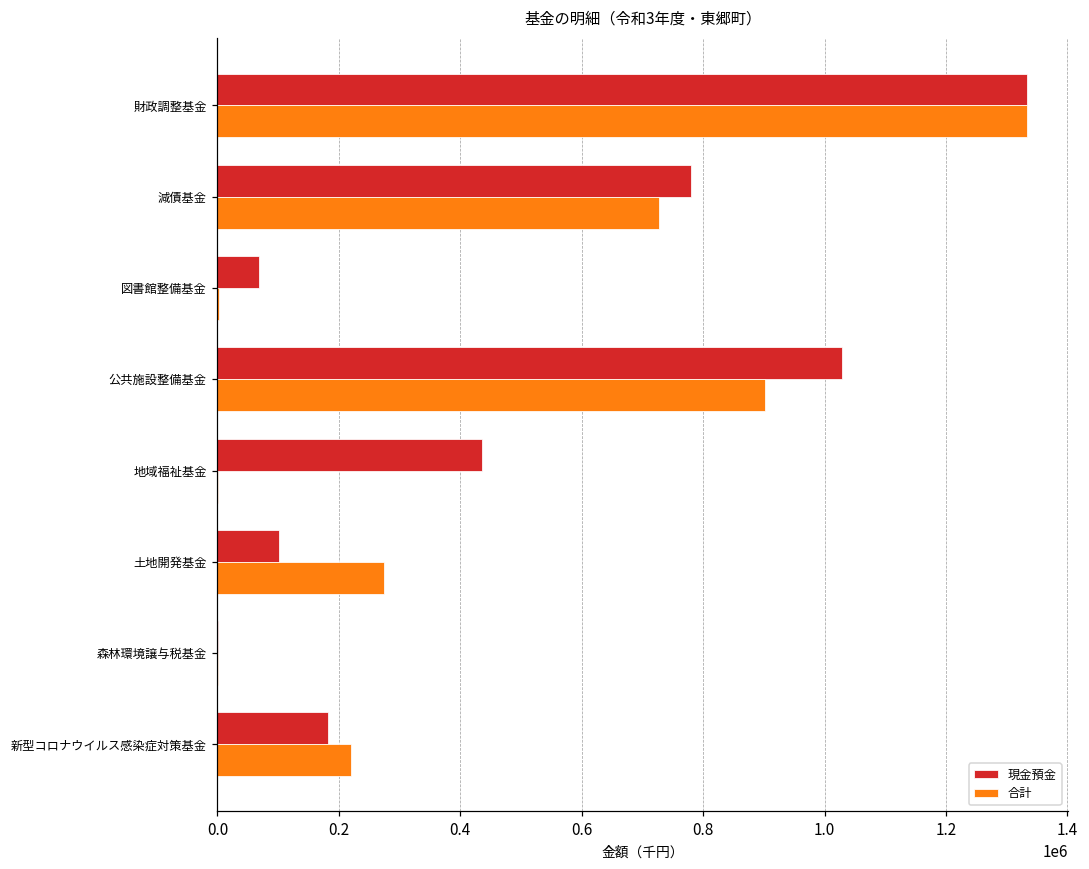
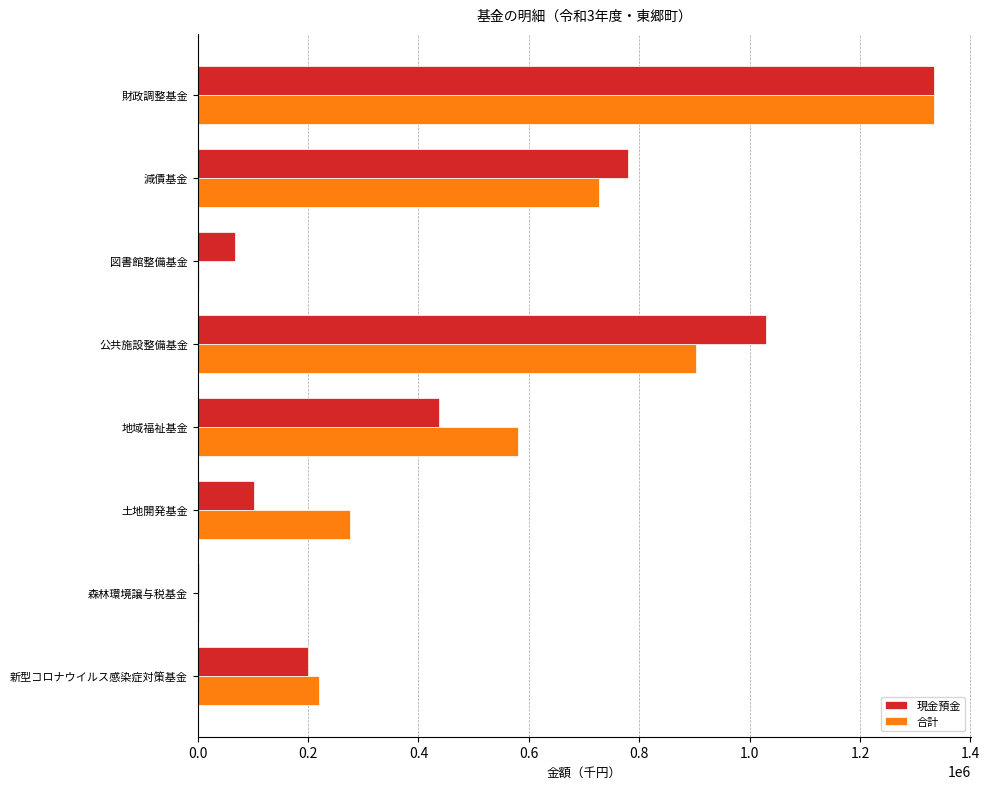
  {
    "現金預金": {
      "財政調整基金": 1330000,
      "減債基金": 780000,
      "図書館整備基金": 70000,
      "公共施設整備基金": 1030000,
      "地域福祉基金": 440000,
      "土地開発基金": 100000,
-     "新型コロナウイルス感染症対策基金": 180000
+     "新型コロナウイルス感染症対策基金": 200000
    },
    "合計": {
      "財政調整基金": 1330000,
      "減債基金": 730000,
      "公共施設整備基金": 900000,
-     "地域福祉基金": 0,
+     "地域福祉基金": 580000,
      "土地開発基金": 280000,
      "新型コロナウイルス感染症対策基金": 220000
    }
  }
